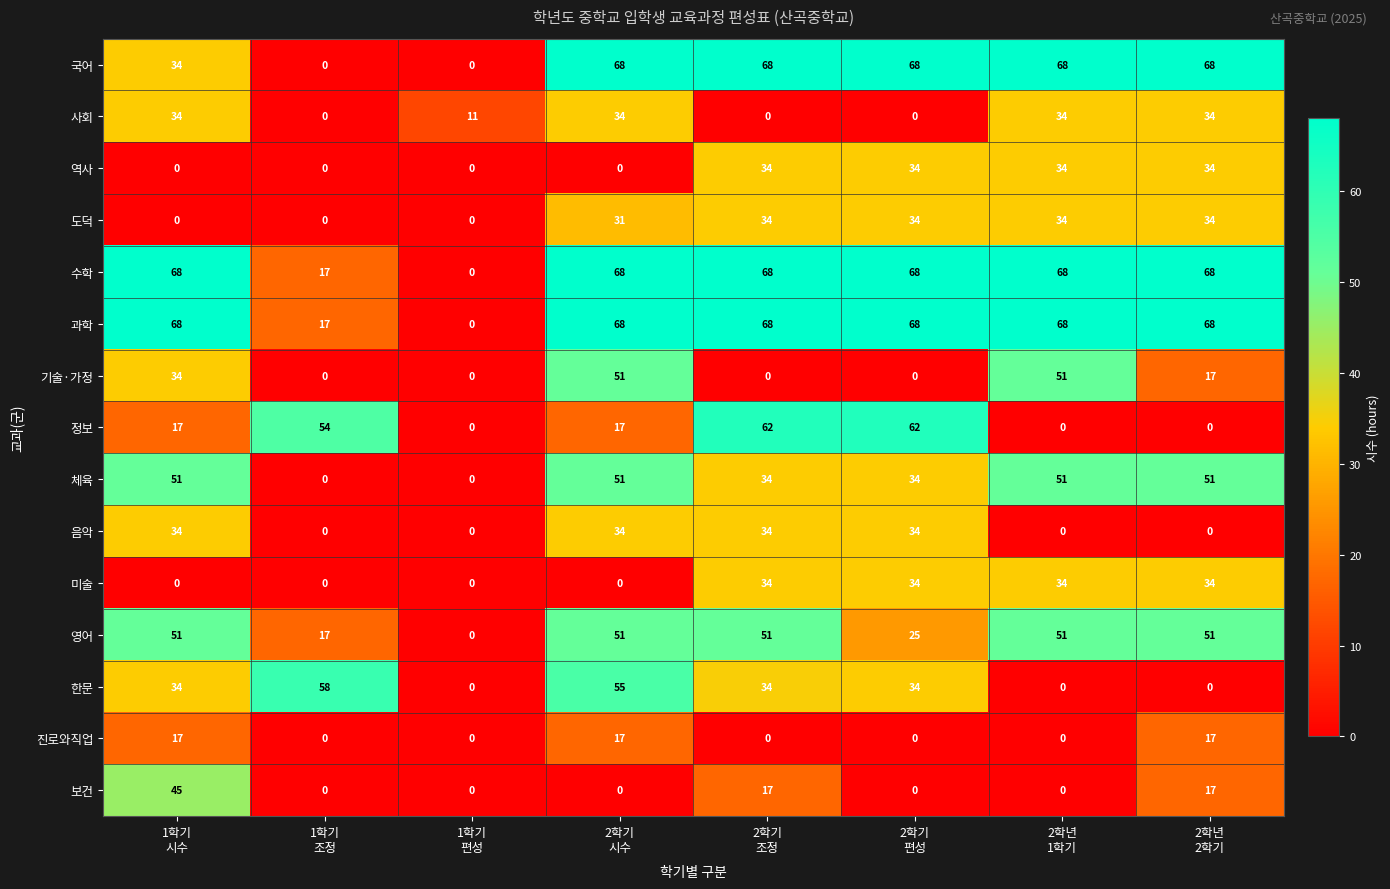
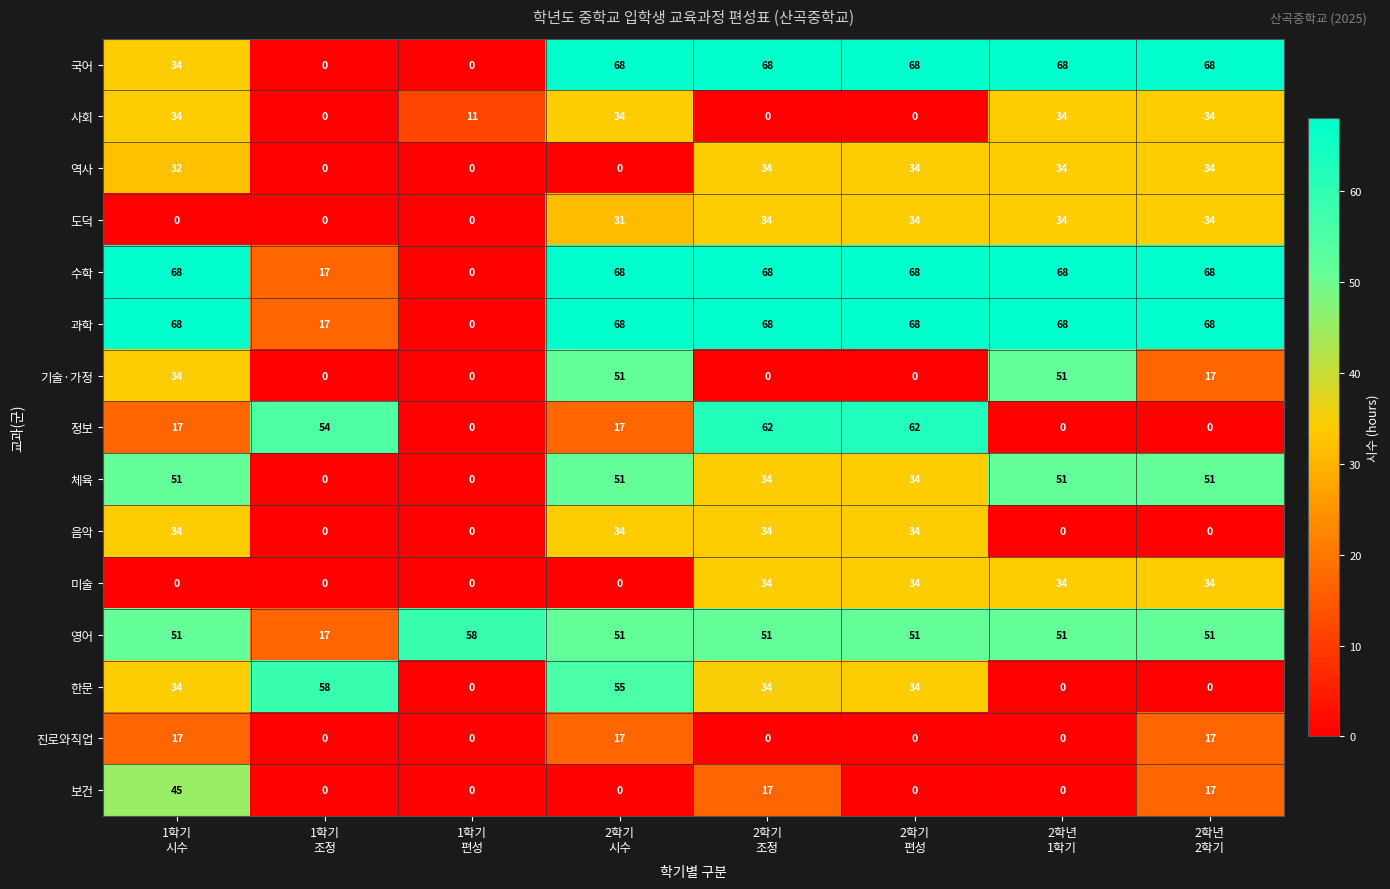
  {
    "국어": {
      "1학기 시수": 34,
      "1학기 조정": 0,
      "1학기 편성": 0,
      "2학기 시수": 68,
      "2학기 조정": 68,
      "2학기 편성": 68,
      "2학년 1학기": 68,
      "2학년 2학기": 68
    },
    "사회": {
      "1학기 시수": 34,
      "1학기 조정": 0,
      "1학기 편성": 11,
      "2학기 시수": 34,
      "2학기 조정": 0,
      "2학기 편성": 0,
      "2학년 1학기": 34,
      "2학년 2학기": 34
    },
    "역사": {
-     "1학기 시수": 0,
+     "1학기 시수": 32,
      "1학기 조정": 0,
      "1학기 편성": 0,
      "2학기 시수": 0,
      "2학기 조정": 34,
      "2학기 편성": 34,
      "2학년 1학기": 34,
      "2학년 2학기": 34
    },
    "도덕": {
      "1학기 시수": 0,
      "1학기 조정": 0,
      "1학기 편성": 0,
      "2학기 시수": 31,
      "2학기 조정": 34,
      "2학기 편성": 34,
      "2학년 1학기": 34,
      "2학년 2학기": 34
    },
    "수학": {
      "1학기 시수": 68,
      "1학기 조정": 17,
      "1학기 편성": 0,
      "2학기 시수": 68,
      "2학기 조정": 68,
      "2학기 편성": 68,
      "2학년 1학기": 68,
      "2학년 2학기": 68
    },
    "과학": {
      "1학기 시수": 68,
      "1학기 조정": 17,
      "1학기 편성": 0,
      "2학기 시수": 68,
      "2학기 조정": 68,
      "2학기 편성": 68,
      "2학년 1학기": 68,
      "2학년 2학기": 68
    },
    "기술·가정": {
      "1학기 시수": 34,
      "1학기 조정": 0,
      "1학기 편성": 0,
      "2학기 시수": 51,
      "2학기 조정": 0,
      "2학기 편성": 0,
      "2학년 1학기": 51,
      "2학년 2학기": 17
    },
    "정보": {
      "1학기 시수": 17,
      "1학기 조정": 54,
      "1학기 편성": 0,
      "2학기 시수": 17,
      "2학기 조정": 62,
      "2학기 편성": 62,
      "2학년 1학기": 0,
      "2학년 2학기": 0
    },
    "체육": {
      "1학기 시수": 51,
      "1학기 조정": 0,
      "1학기 편성": 0,
      "2학기 시수": 51,
      "2학기 조정": 34,
      "2학기 편성": 34,
      "2학년 1학기": 51,
      "2학년 2학기": 51
    },
    "음악": {
      "1학기 시수": 34,
      "1학기 조정": 0,
      "1학기 편성": 0,
      "2학기 시수": 34,
      "2학기 조정": 34,
      "2학기 편성": 34,
      "2학년 1학기": 0,
      "2학년 2학기": 0
    },
    "미술": {
      "1학기 시수": 0,
      "1학기 조정": 0,
      "1학기 편성": 0,
      "2학기 시수": 0,
      "2학기 조정": 34,
      "2학기 편성": 34,
      "2학년 1학기": 34,
      "2학년 2학기": 34
    },
    "영어": {
      "1학기 시수": 51,
      "1학기 조정": 17,
-     "1학기 편성": 0,
+     "1학기 편성": 58,
      "2학기 시수": 51,
      "2학기 조정": 51,
-     "2학기 편성": 25,
+     "2학기 편성": 51,
      "2학년 1학기": 51,
      "2학년 2학기": 51
    },
    "한문": {
      "1학기 시수": 34,
      "1학기 조정": 58,
      "1학기 편성": 0,
      "2학기 시수": 55,
      "2학기 조정": 34,
      "2학기 편성": 34,
      "2학년 1학기": 0,
      "2학년 2학기": 0
    },
    "진로와직업": {
      "1학기 시수": 17,
      "1학기 조정": 0,
      "1학기 편성": 0,
      "2학기 시수": 17,
      "2학기 조정": 0,
      "2학기 편성": 0,
      "2학년 1학기": 0,
      "2학년 2학기": 17
    },
    "보건": {
      "1학기 시수": 45,
      "1학기 조정": 0,
      "1학기 편성": 0,
      "2학기 시수": 0,
      "2학기 조정": 17,
      "2학기 편성": 0,
      "2학년 1학기": 0,
      "2학년 2학기": 17
    }
  }
